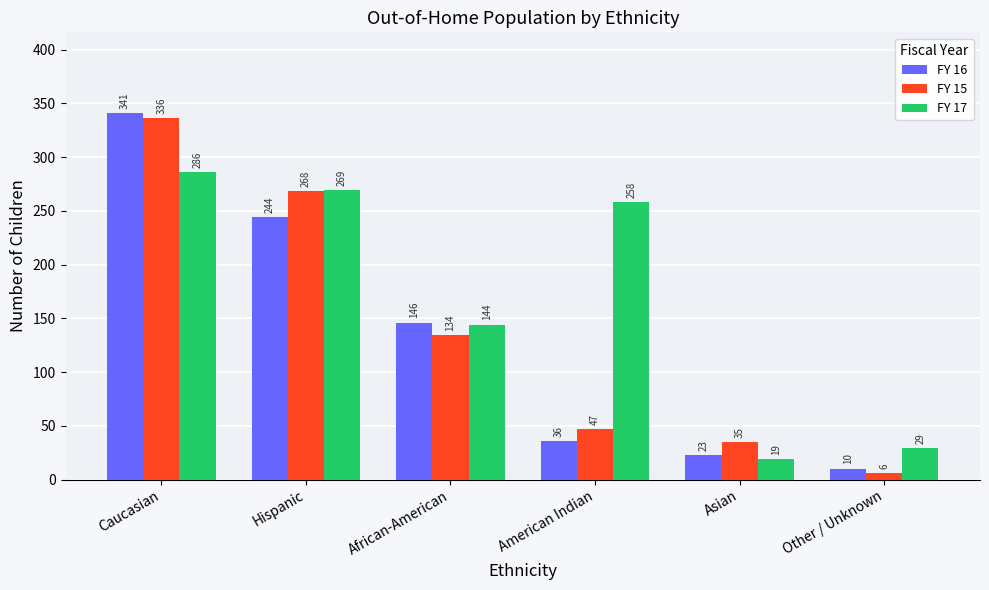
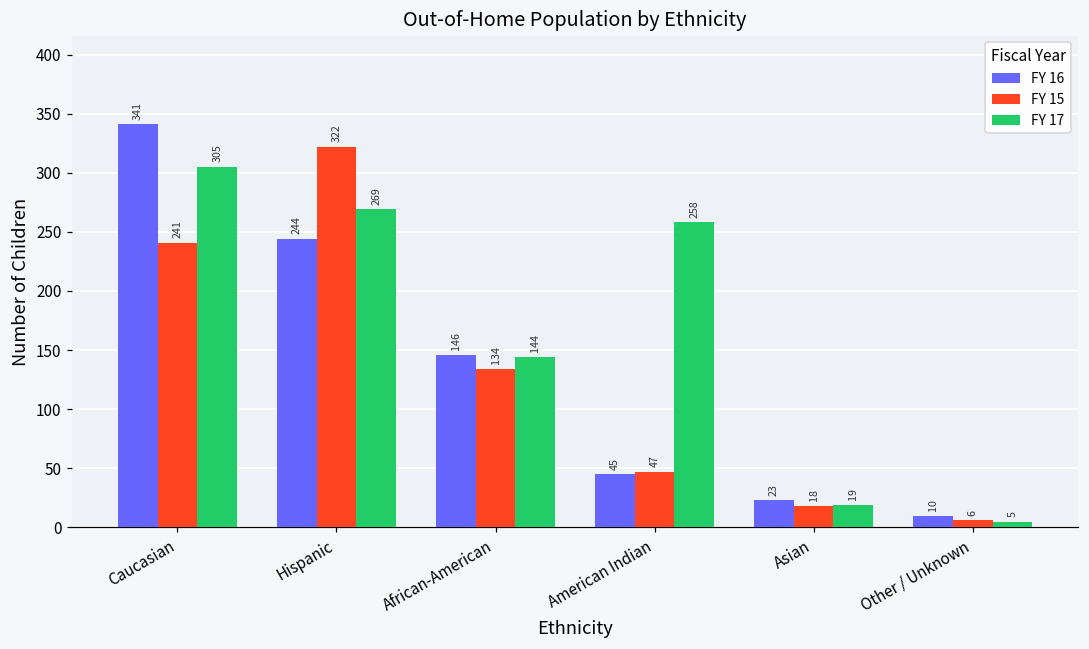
  {
    "FY 16": {
      "Caucasian": 341,
      "Hispanic": 244,
      "African-American": 146,
-     "American Indian": 36,
+     "American Indian": 45,
      "Asian": 23,
      "Other / Unknown": 10
    },
    "FY 15": {
-     "Caucasian": 336,
-     "Hispanic": 268,
+     "Caucasian": 241,
+     "Hispanic": 322,
      "African-American": 134,
      "American Indian": 47,
-     "Asian": 35,
+     "Asian": 18,
      "Other / Unknown": 6
    },
    "FY 17": {
-     "Caucasian": 286,
+     "Caucasian": 305,
      "Hispanic": 269,
      "African-American": 144,
      "American Indian": 258,
      "Asian": 19,
-     "Other / Unknown": 29
+     "Other / Unknown": 5
    }
  }
